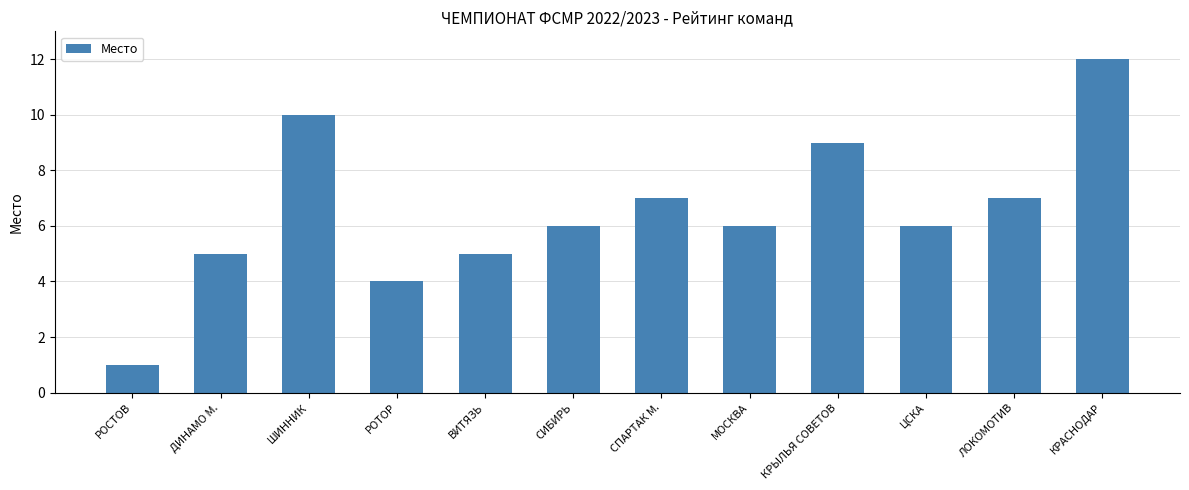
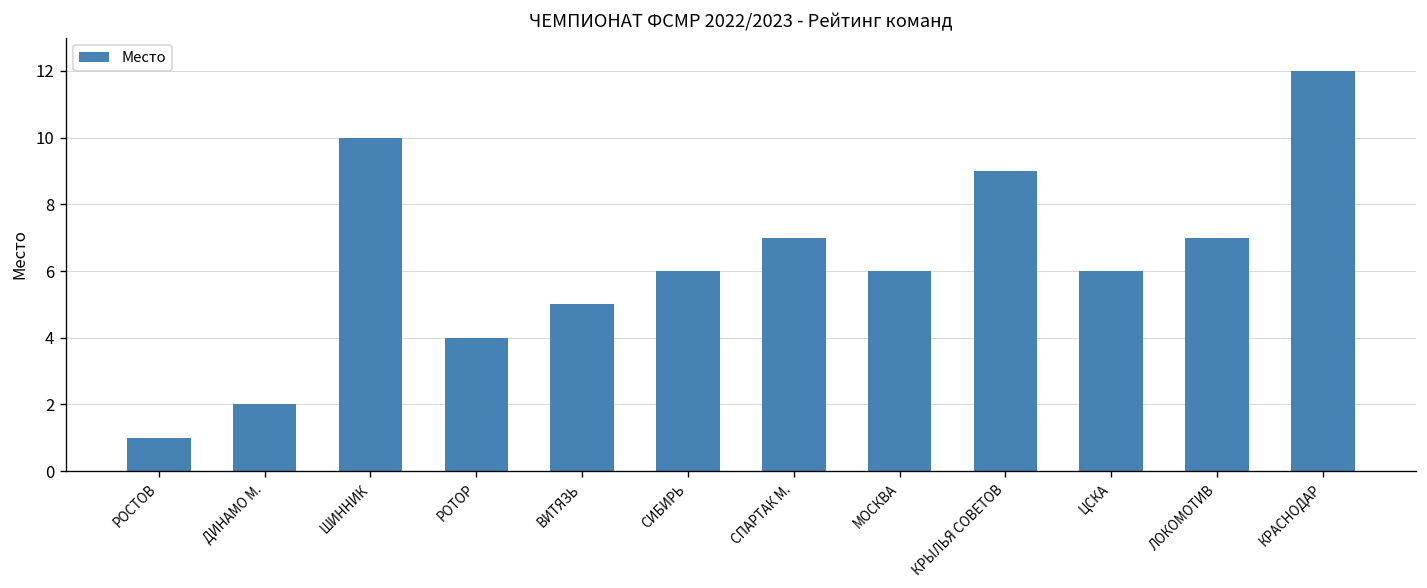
  {
    "РОСТОВ": 1,
-   "ДИНАМО М.": 5,
+   "ДИНАМО М.": 2,
    "ШИННИК": 10,
    "РОТОР": 4,
    "ВИТЯЗЬ": 5,
    "СИБИРЬ": 6,
    "СПАРТАК М.": 7,
    "МОСКВА": 6,
    "КРЫЛЬЯ СОВЕТОВ": 9,
    "ЦСКА": 6,
    "ЛОКОМОТИВ": 7,
    "КРАСНОДАР": 12
  }
